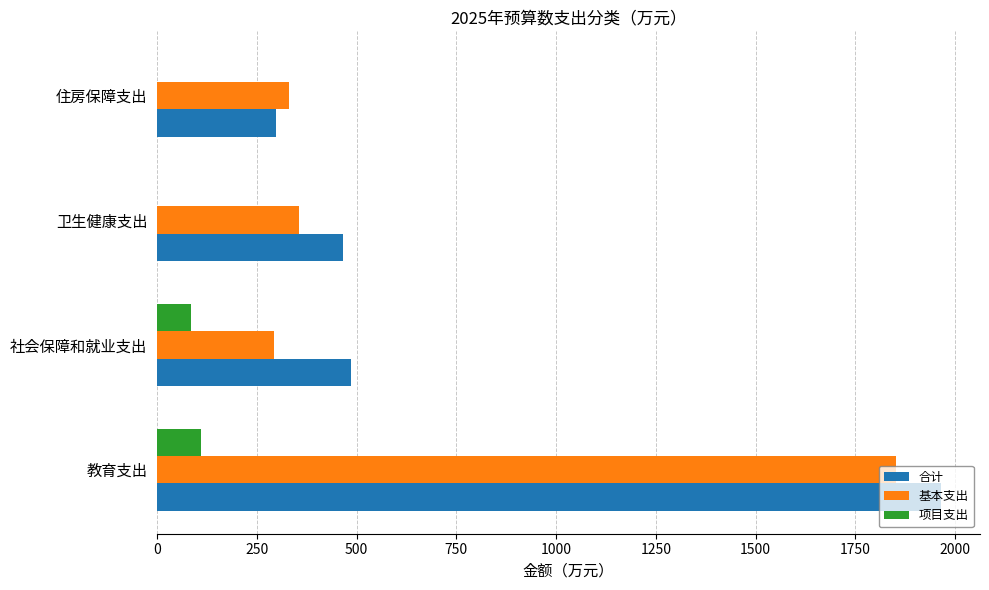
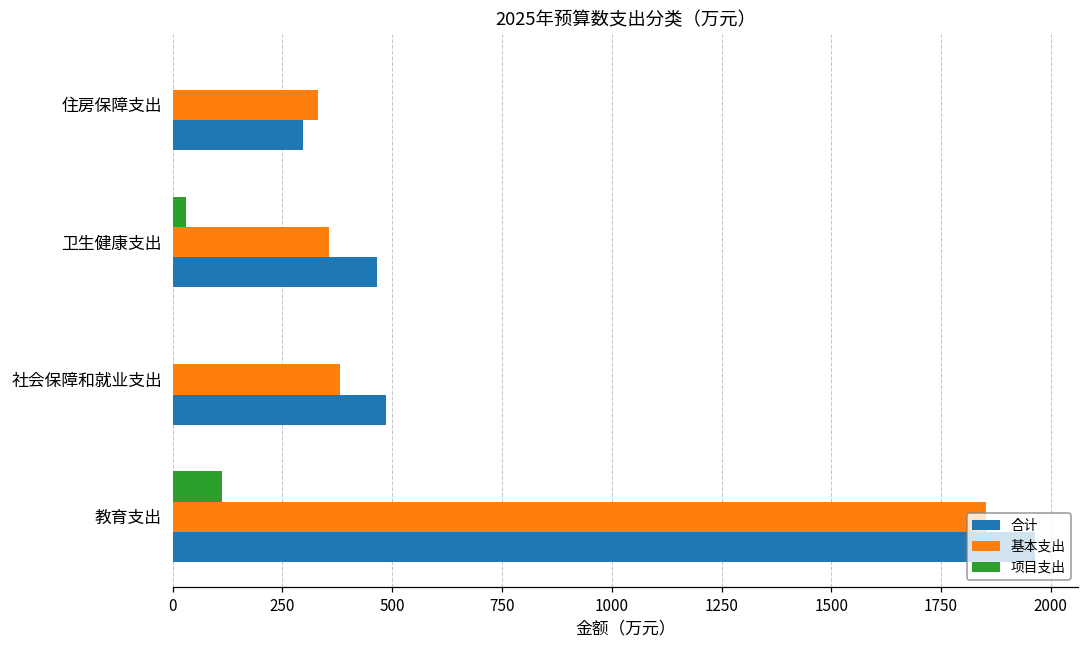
  {
    "合计": {
      "住房保障支出": 300,
      "卫生健康支出": 460,
      "社会保障和就业支出": 490
    },
    "基本支出": {
      "住房保障支出": 330,
      "卫生健康支出": 360,
-     "社会保障和就业支出": 290
+     "社会保障和就业支出": 380
    },
    "项目支出": {
      "住房保障支出": 0,
-     "卫生健康支出": 0,
-     "社会保障和就业支出": 90,
+     "卫生健康支出": 30,
+     "社会保障和就业支出": 0,
      "教育支出": 110
    }
  }
